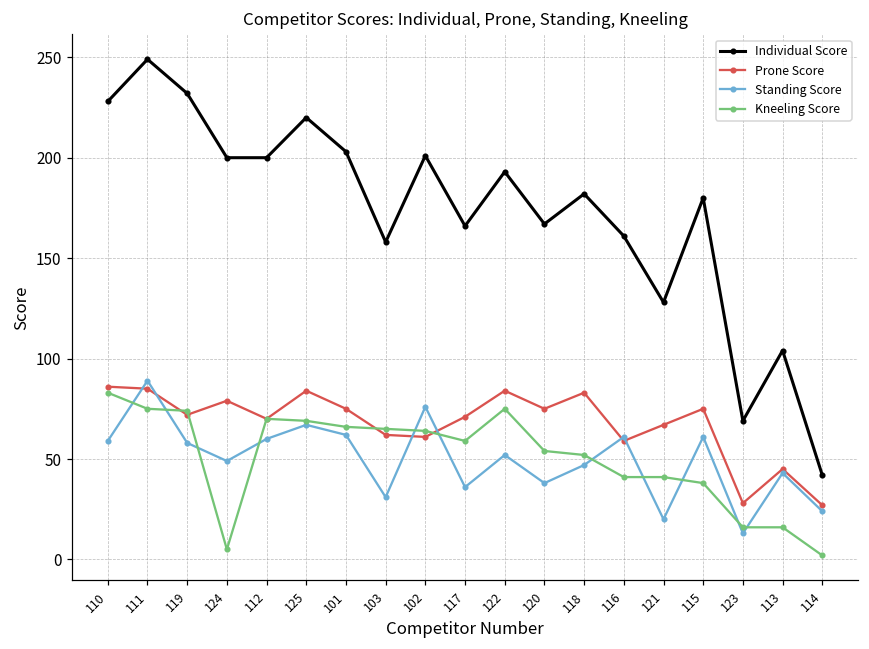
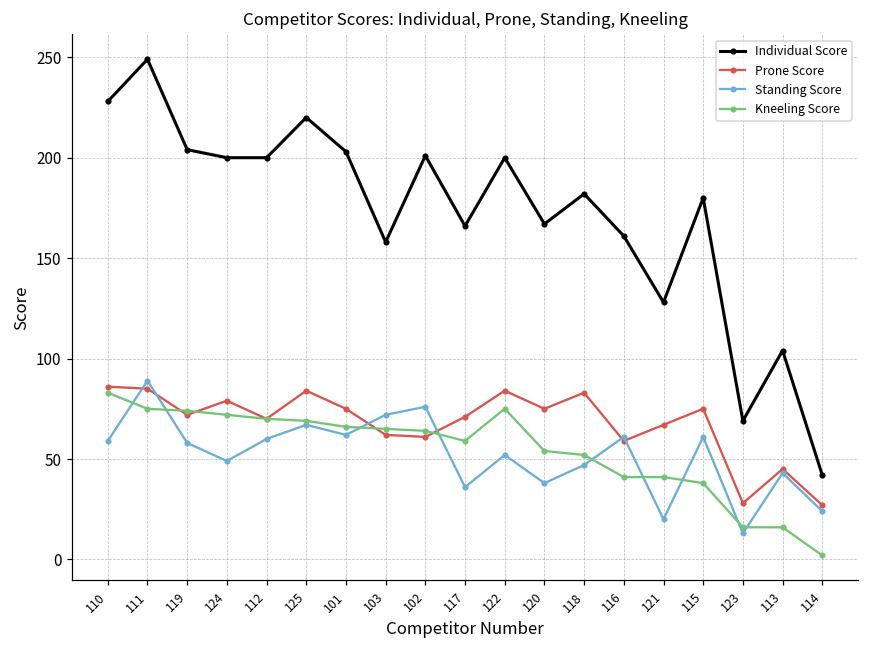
  {
    "Individual Score": {
      "110": 228,
      "111": 249,
-     "119": 232,
+     "119": 204,
      "124": 200,
      "112": 200,
      "125": 220,
      "101": 203,
      "103": 158,
      "102": 201,
      "117": 166,
-     "122": 193,
+     "122": 200,
      "120": 167,
      "118": 182,
      "116": 161,
      "121": 128,
      "115": 180,
      "123": 69,
      "113": 104,
      "114": 42
    },
    "Prone Score": {
      "110": 86,
      "111": 85,
      "119": 72,
      "124": 79,
      "125": 84,
      "101": 75,
      "103": 62,
      "102": 61,
      "117": 71,
      "122": 84,
      "120": 75,
      "118": 83,
      "116": 59,
      "121": 67,
      "115": 75,
      "123": 28,
      "113": 45,
      "114": 27
    },
    "Standing Score": {
      "110": 59,
      "111": 89,
      "119": 58,
      "124": 49,
      "112": 60,
      "125": 67,
      "101": 62,
-     "103": 31,
+     "103": 72,
      "102": 76,
      "117": 36,
      "122": 52,
      "120": 38,
      "118": 47,
      "116": 61,
      "121": 20,
      "115": 61,
      "123": 13,
      "113": 43,
      "114": 24
    },
    "Kneeling Score": {
      "110": 83,
      "111": 75,
      "119": 74,
-     "124": 5,
+     "124": 72,
      "125": 69,
      "101": 66,
      "103": 65,
      "102": 64,
      "117": 59,
      "122": 75,
      "120": 54,
      "118": 52,
      "116": 41,
      "121": 41,
      "115": 38,
      "123": 16,
      "113": 16,
      "114": 2
    }
  }
